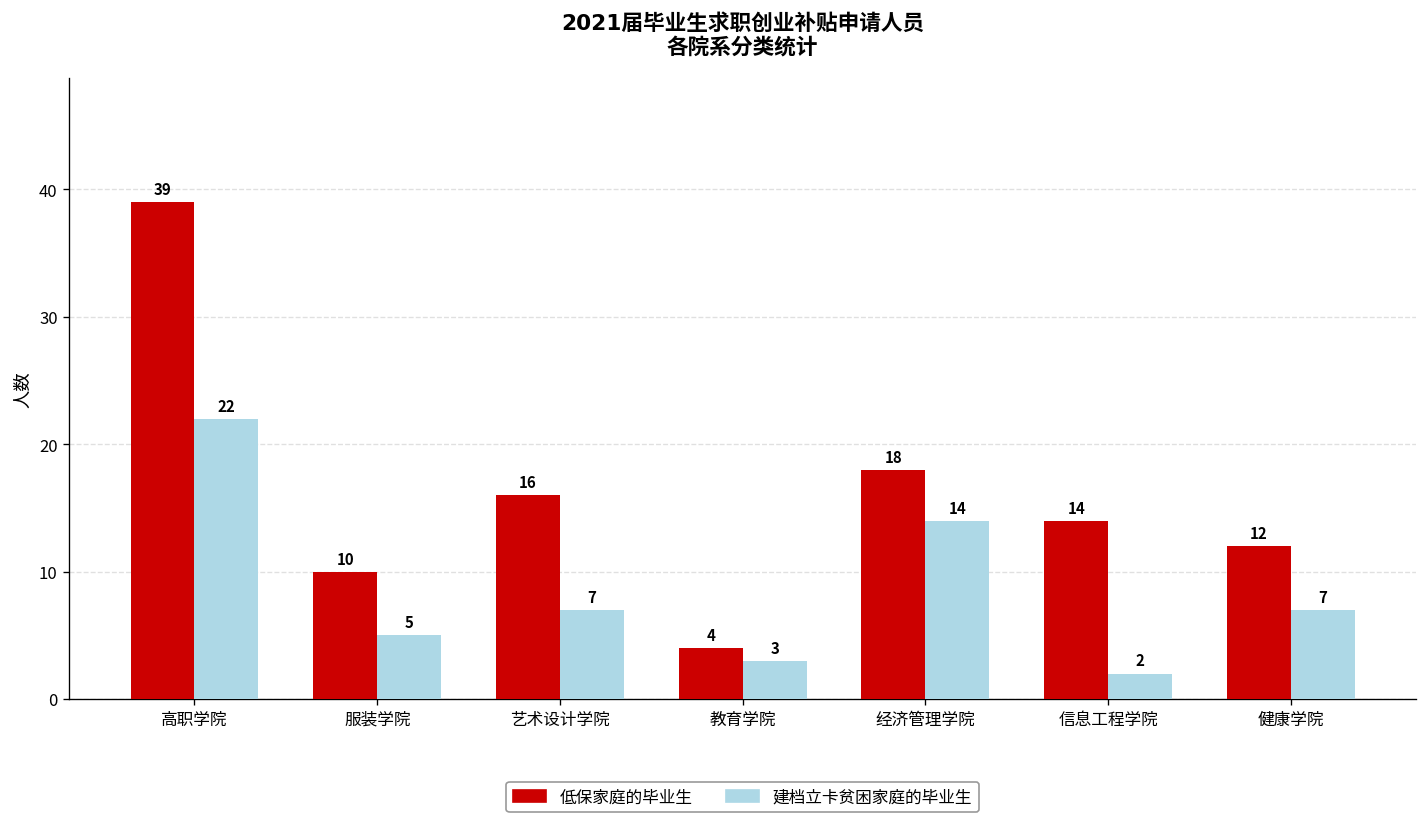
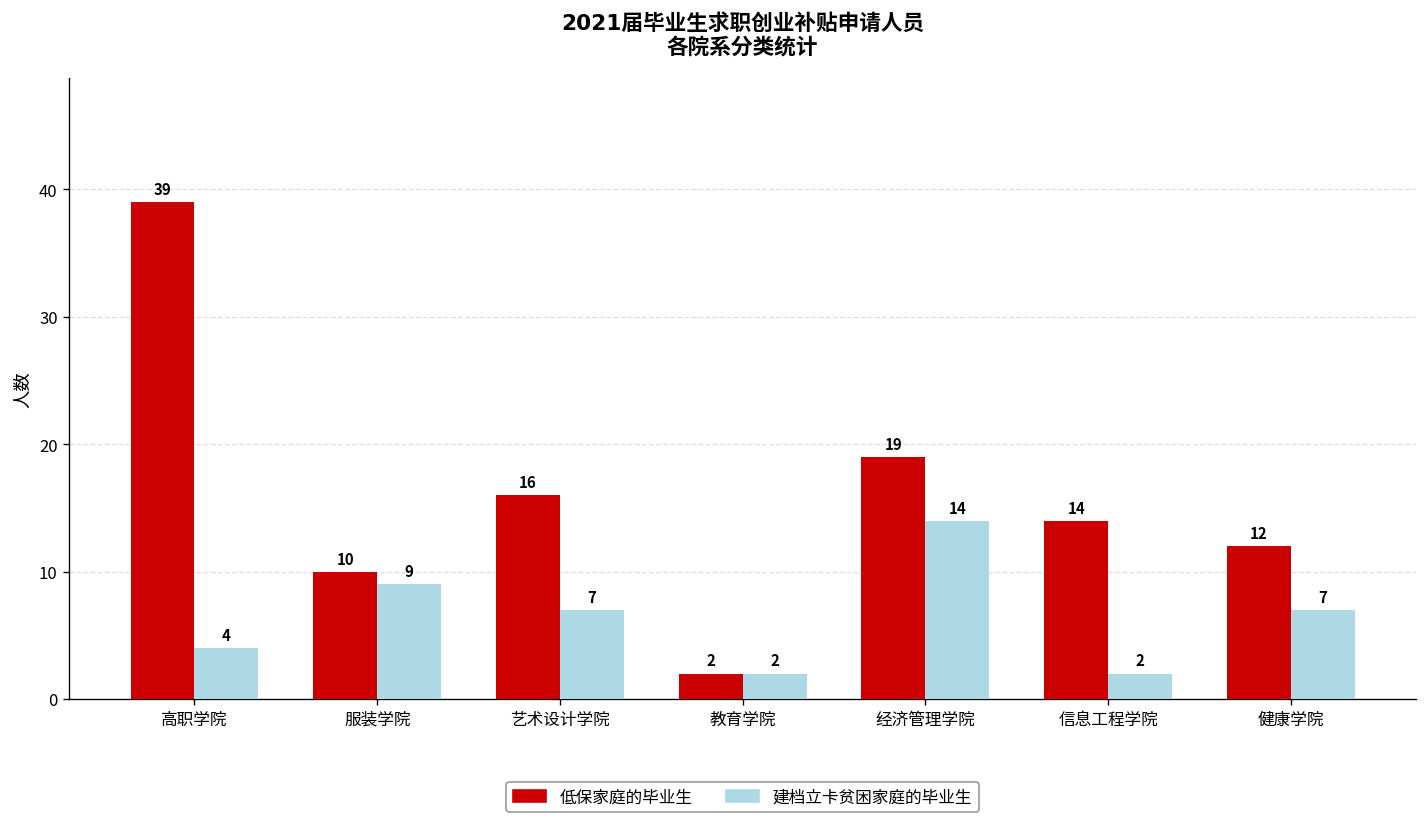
  {
    "低保家庭的毕业生": {
      "高职学院": 39,
      "服装学院": 10,
      "艺术设计学院": 16,
-     "教育学院": 4,
-     "经济管理学院": 18,
+     "教育学院": 2,
+     "经济管理学院": 19,
      "信息工程学院": 14,
      "健康学院": 12
    },
    "建档立卡贫困家庭的毕业生": {
-     "高职学院": 22,
-     "服装学院": 5,
+     "高职学院": 4,
+     "服装学院": 9,
      "艺术设计学院": 7,
-     "教育学院": 3,
+     "教育学院": 2,
      "经济管理学院": 14,
      "信息工程学院": 2,
      "健康学院": 7
    }
  }
